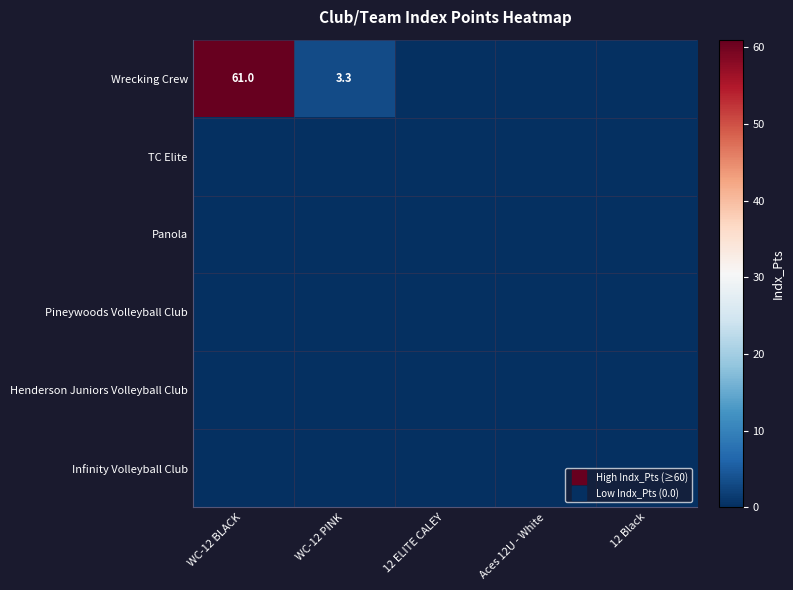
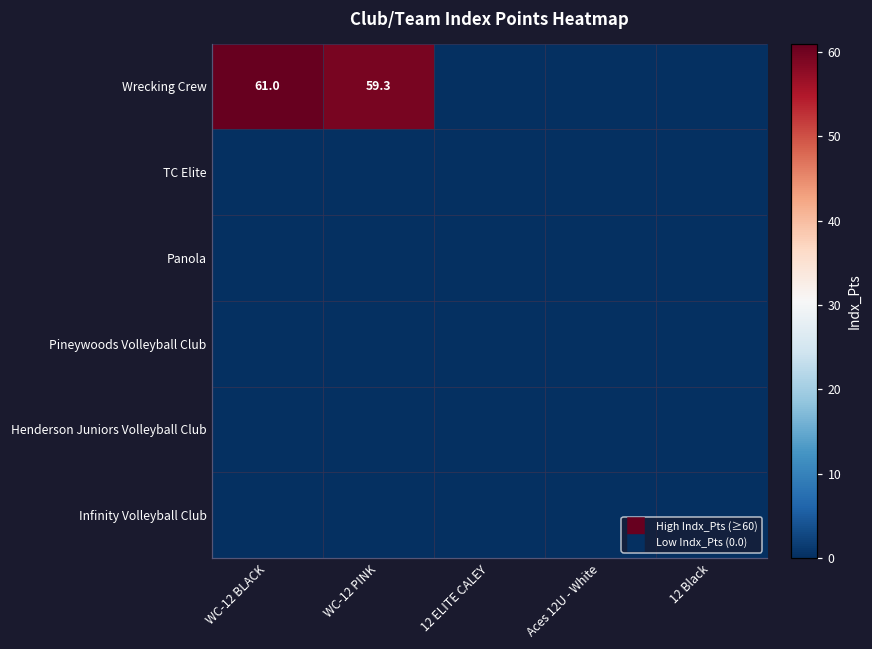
  {
    "Wrecking Crew": {
      "WC-12 BLACK": 61.0,
-     "WC-12 PINK": 3.3
+     "WC-12 PINK": 59.3
    }
  }
